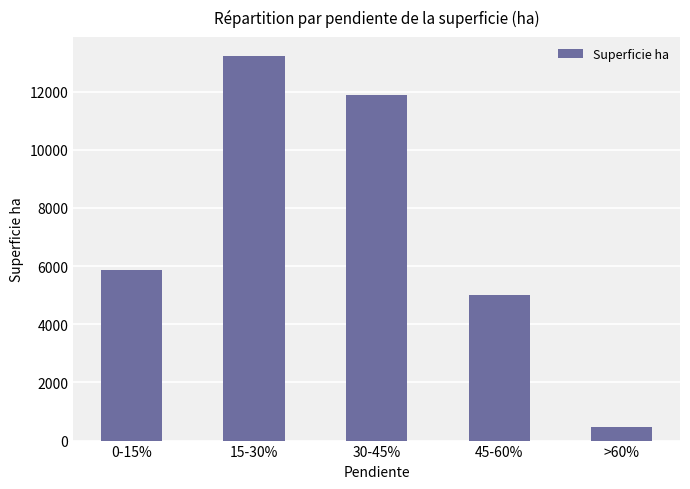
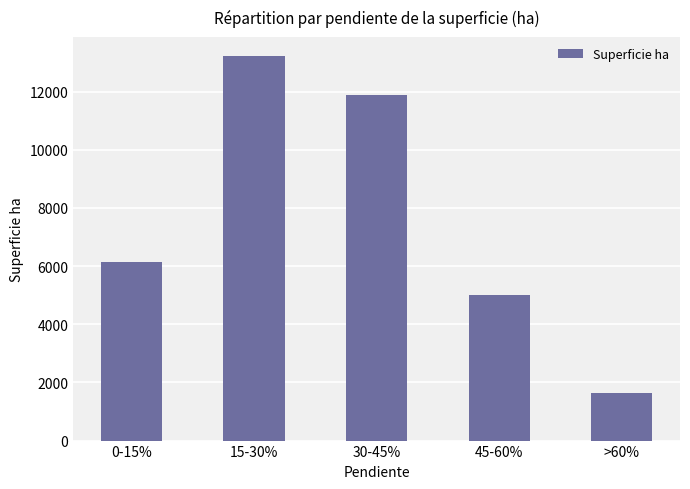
  {
-   "0-15%": 5900,
+   "0-15%": 6100,
    "15-30%": 13200,
    "30-45%": 11900,
    "45-60%": 5000,
-   ">60%": 500
+   ">60%": 1600
  }
